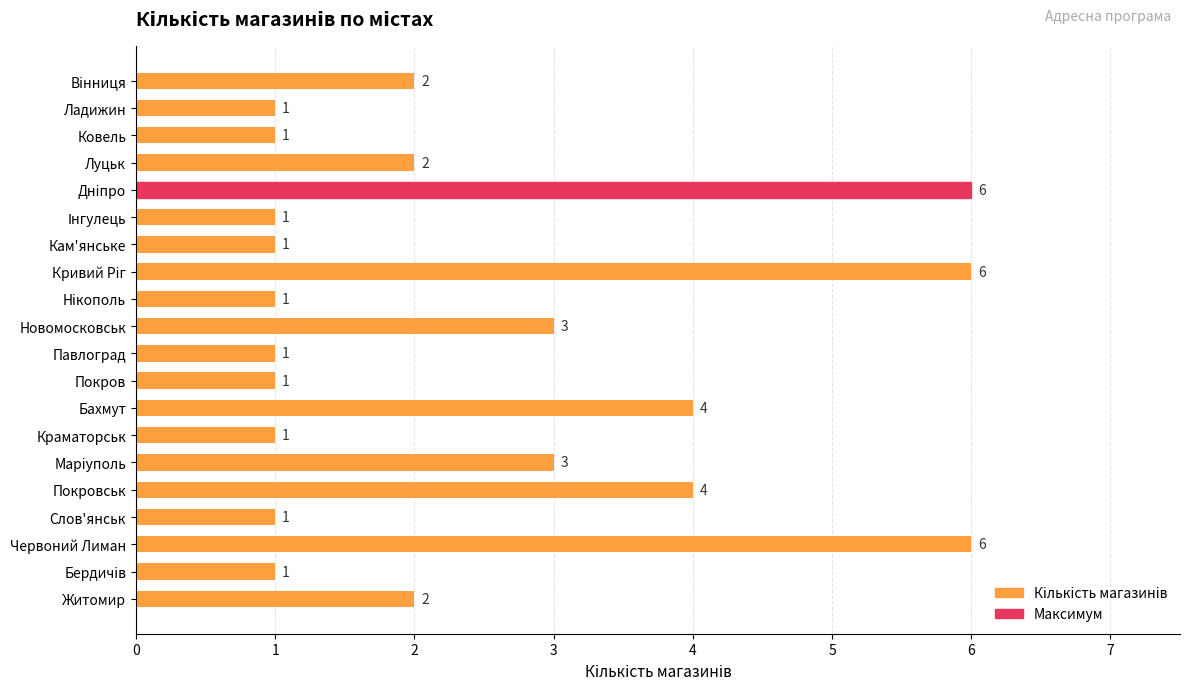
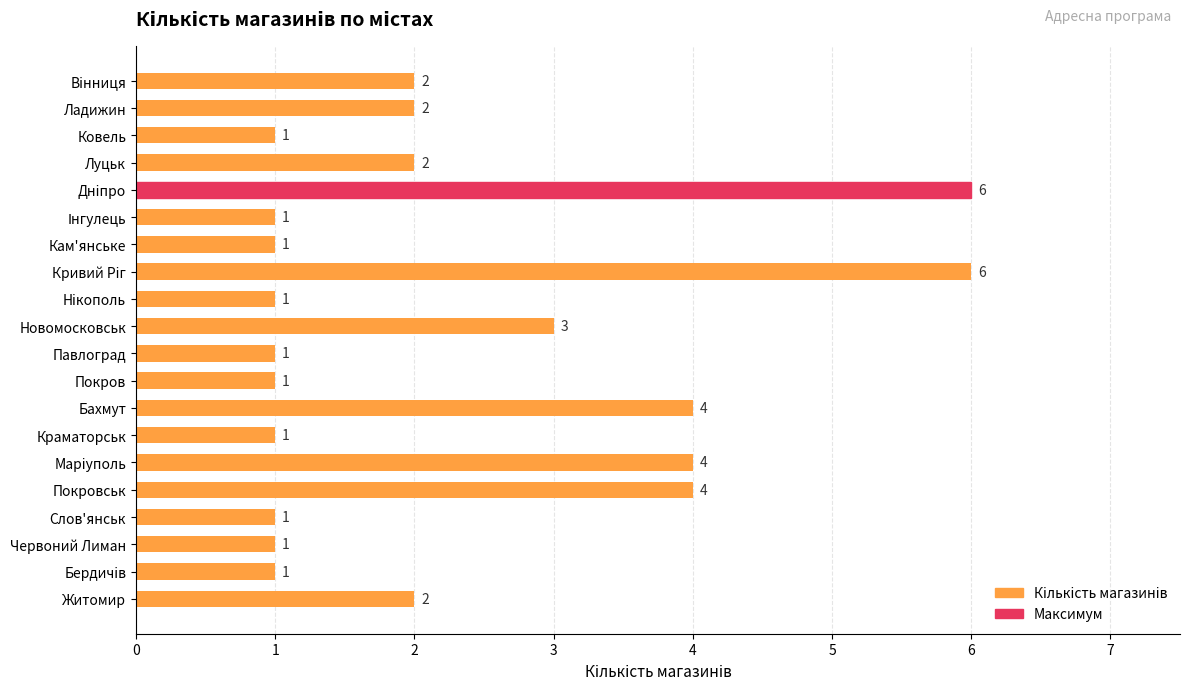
  {
    "Вінниця": 2,
-   "Ладижин": 1,
+   "Ладижин": 2,
    "Ковель": 1,
    "Луцьк": 2,
    "Дніпро": 6,
    "Інгулець": 1,
    "Кам'янське": 1,
    "Кривий Ріг": 6,
    "Нікополь": 1,
    "Новомосковськ": 3,
    "Павлоград": 1,
    "Покров": 1,
    "Бахмут": 4,
    "Краматорськ": 1,
-   "Маріуполь": 3,
+   "Маріуполь": 4,
    "Покровськ": 4,
    "Слов'янськ": 1,
-   "Червоний Лиман": 6,
+   "Червоний Лиман": 1,
    "Бердичів": 1,
    "Житомир": 2
  }
